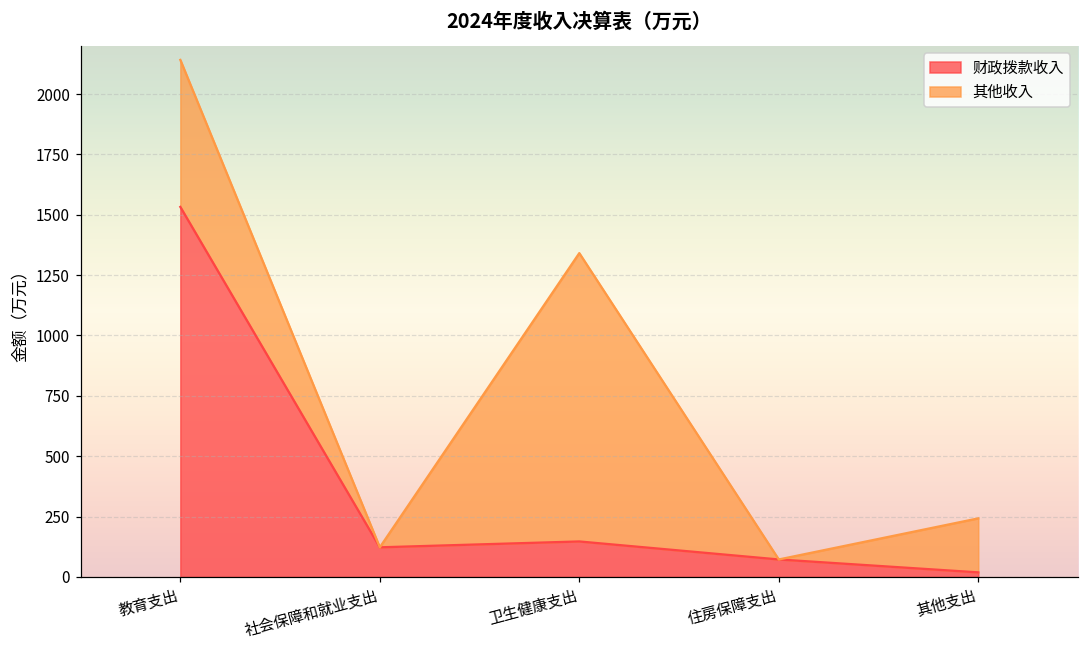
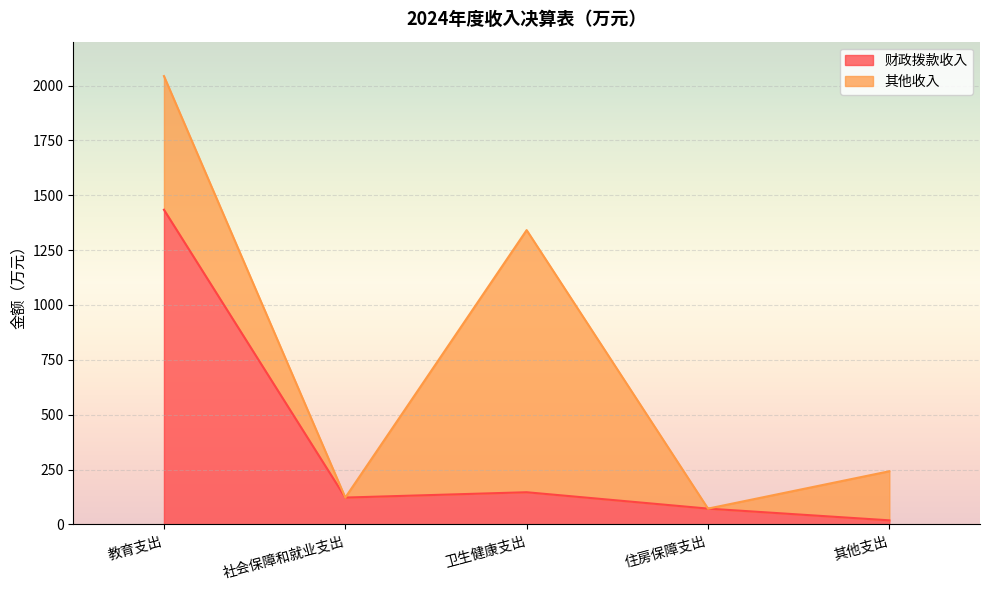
  {
    "财政拨款收入": {
-     "教育支出": 1530,
+     "教育支出": 1430,
      "卫生健康支出": 150,
      "其他支出": 20
    },
    "其他收入": {
      "教育支出": 610,
      "卫生健康支出": 1190,
      "其他支出": 220
    }
  }
